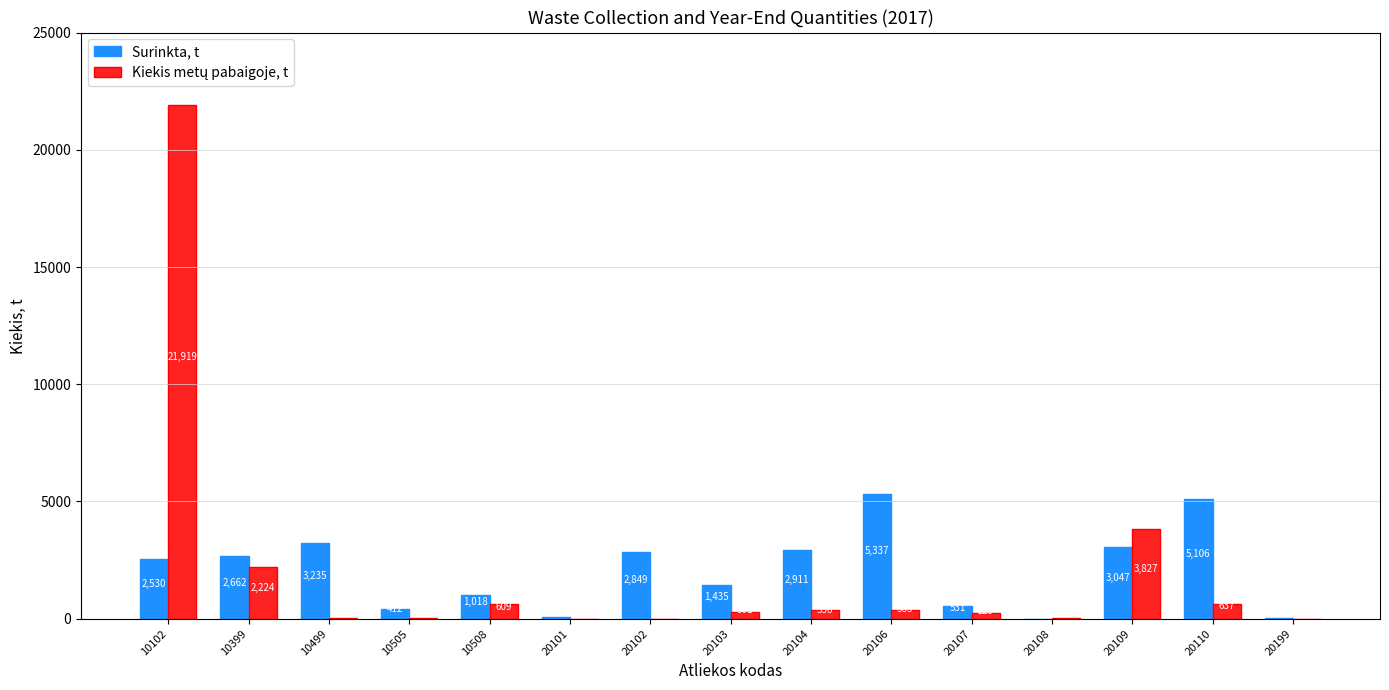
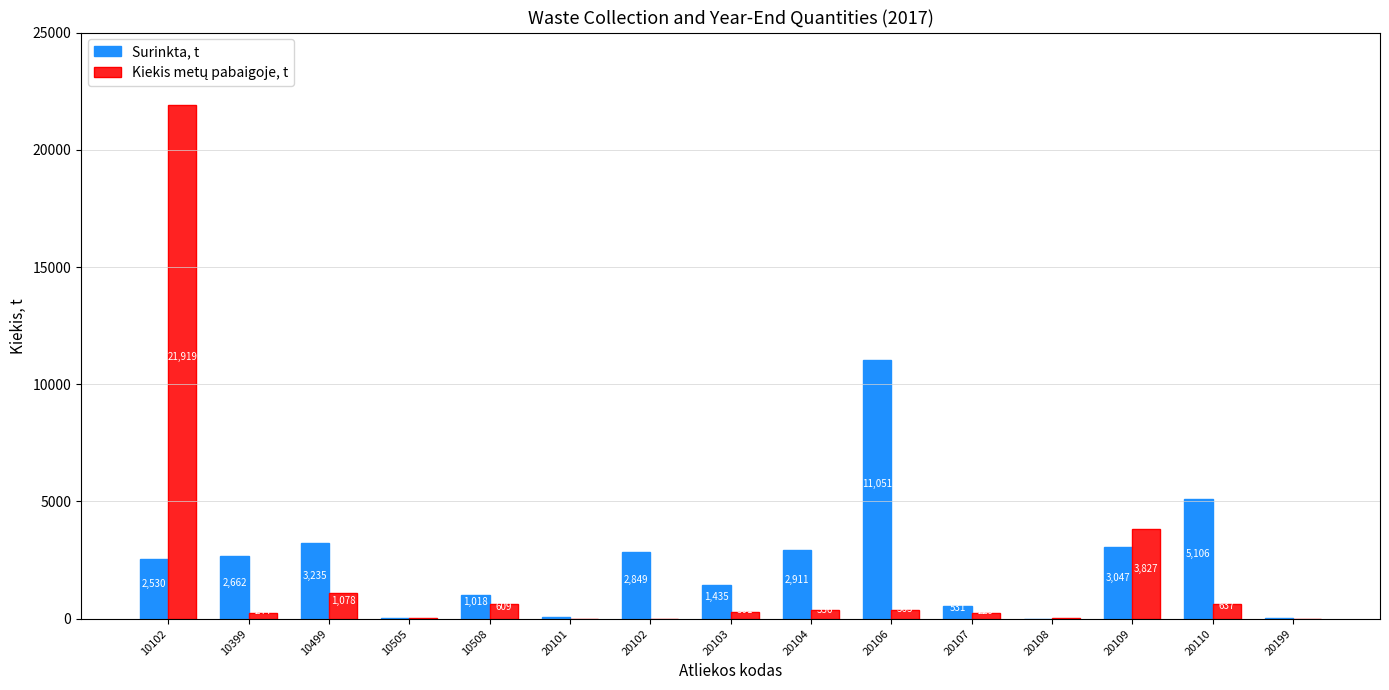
  {
    "Surinkta, t": {
      "10102": "2,530",
      "10399": "2,662",
      "10499": "3,235",
-     "10505": "400",
+     "10505": "0",
      "10508": "1,018",
      "20102": "2,849",
      "20103": "1,435",
      "20104": "2,911",
-     "20106": "5,337",
+     "20106": "11,051",
      "20107": "531",
      "20109": "3,047",
      "20110": "5,106"
    },
    "Kiekis metų pabaigoje, t": {
-     "10399": "2200",
-     "10499": "0",
+     "10399": "200",
+     "10499": "1100",
      "20101": "0",
      "20102": "0",
      "20103": "300",
      "20104": "400",
      "20107": "200"
    }
  }
